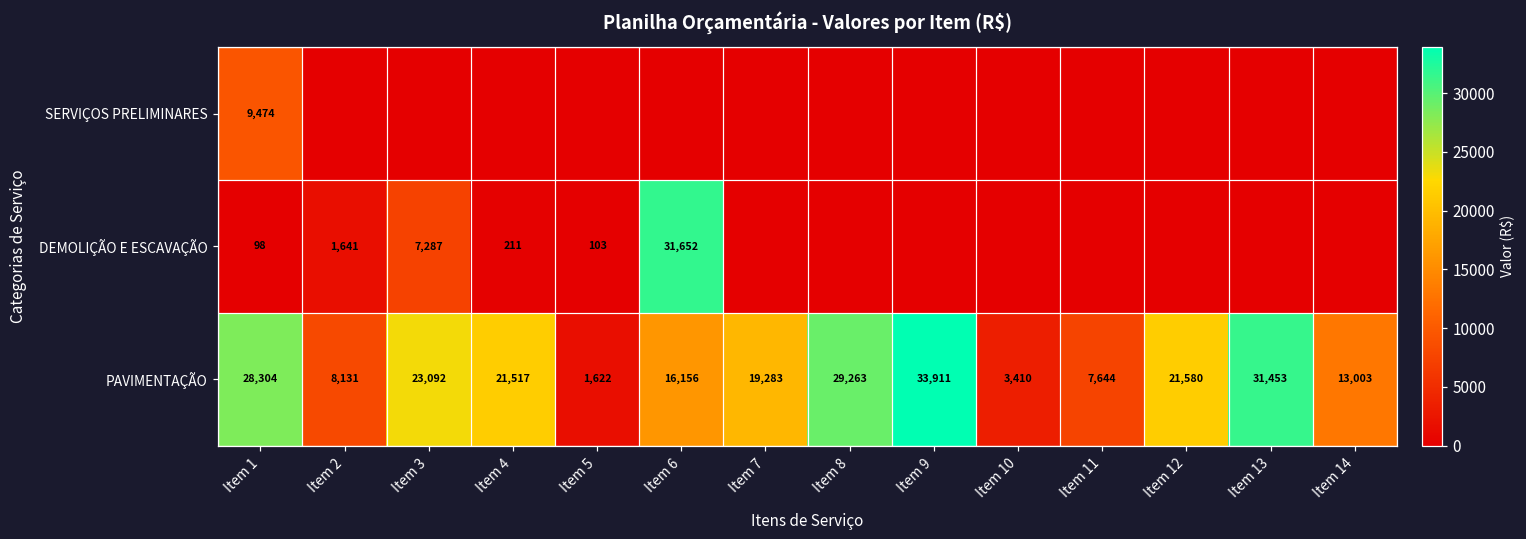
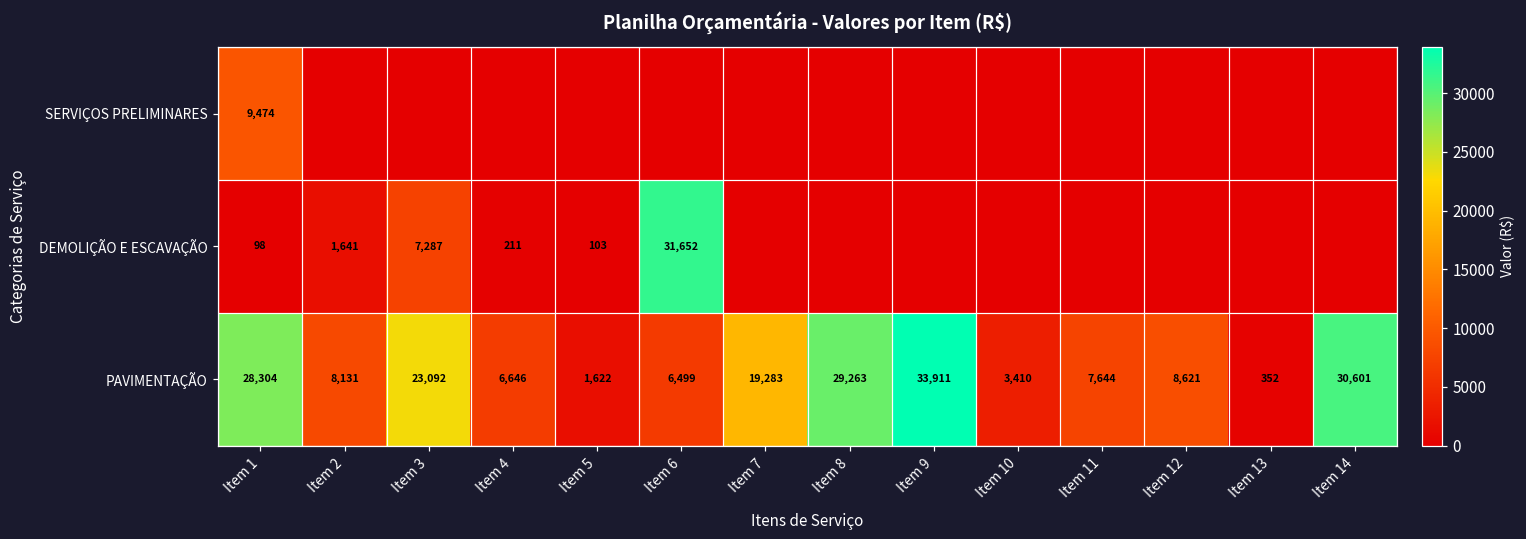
  {
    "SERVIÇOS PRELIMINARES": {
      "Item 1": "9,474"
    },
    "DEMOLIÇÃO E ESCAVAÇÃO": {
      "Item 1": "98",
      "Item 2": "1,641",
      "Item 3": "7,287",
      "Item 4": "211",
      "Item 5": "103",
      "Item 6": "31,652"
    },
    "PAVIMENTAÇÃO": {
      "Item 1": "28,304",
      "Item 2": "8,131",
      "Item 3": "23,092",
-     "Item 4": "21,517",
+     "Item 4": "6,646",
      "Item 5": "1,622",
-     "Item 6": "16,156",
+     "Item 6": "6,499",
      "Item 7": "19,283",
      "Item 8": "29,263",
      "Item 9": "33,911",
      "Item 10": "3,410",
      "Item 11": "7,644",
-     "Item 12": "21,580",
-     "Item 13": "31,453",
-     "Item 14": "13,003"
+     "Item 12": "8,621",
+     "Item 13": "352",
+     "Item 14": "30,601"
    }
  }
